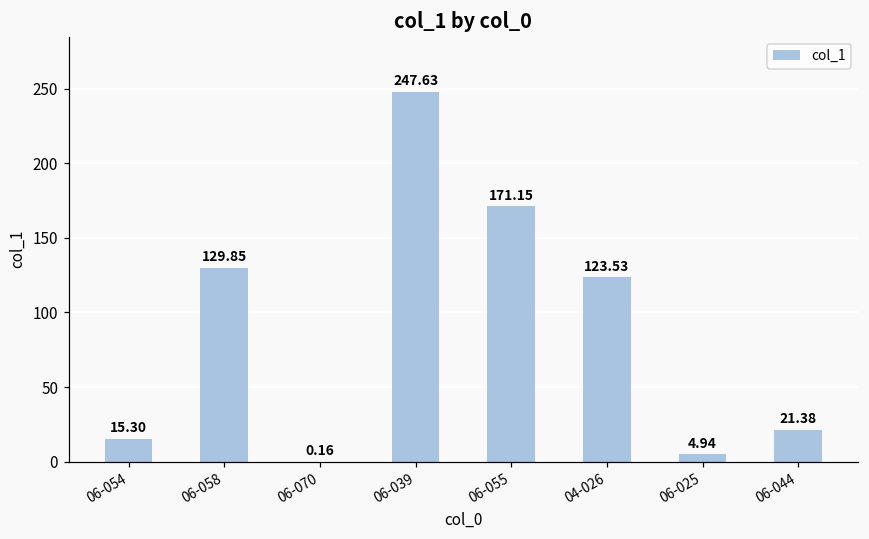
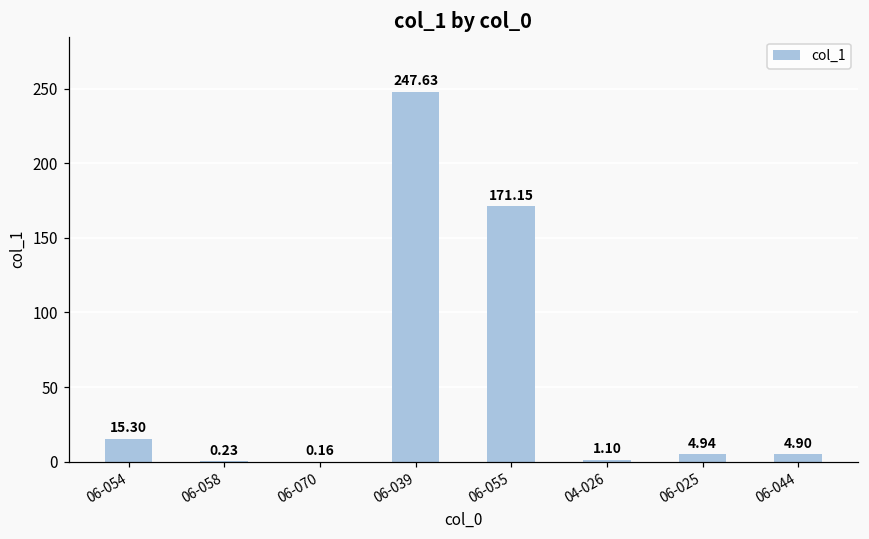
  {
    "06-054": 15.30,
-   "06-058": 129.85,
+   "06-058": 0.23,
    "06-070": 0.16,
    "06-039": 247.63,
    "06-055": 171.15,
-   "04-026": 123.53,
+   "04-026": 1.10,
    "06-025": 4.94,
-   "06-044": 21.38
+   "06-044": 4.90
  }
